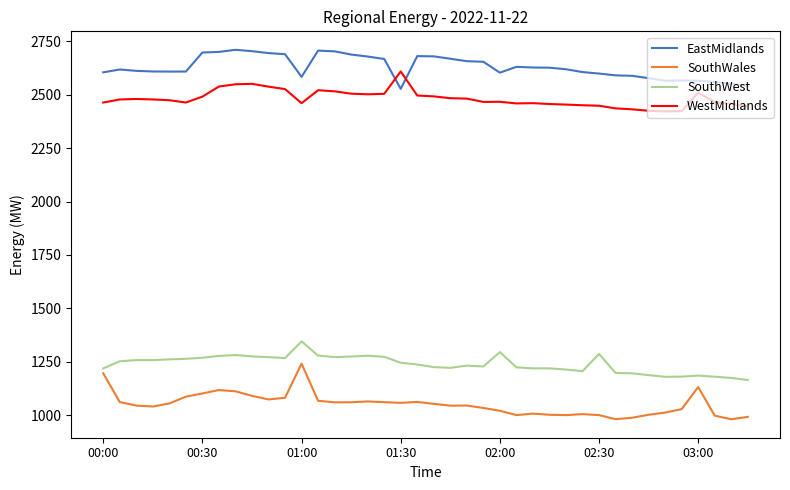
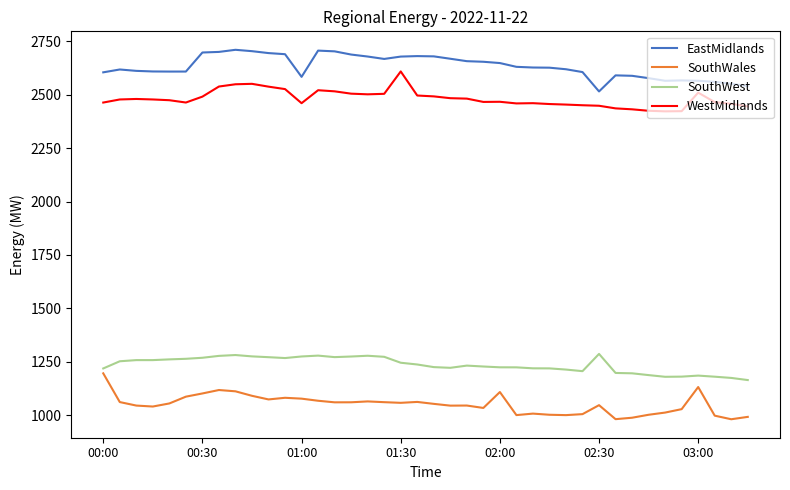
  {
    "EastMidlands": {
      "00:00": 2600,
      "00:30": 2700,
      "01:00": 2580,
-     "01:30": 2530,
-     "02:00": 2600,
-     "02:30": 2600
+     "01:30": 2680,
+     "02:00": 2650,
+     "02:30": 2520
    },
    "SouthWales": {
      "00:00": 1200,
      "00:30": 1100,
-     "01:00": 1240,
+     "01:00": 1080,
      "01:30": 1060,
-     "02:00": 1020,
-     "02:30": 1000,
+     "02:00": 1110,
+     "02:30": 1050,
      "03:00": 1130
    },
    "SouthWest": {
      "00:00": 1220,
      "00:30": 1270,
-     "01:00": 1350,
+     "01:00": 1280,
      "01:30": 1250,
-     "02:00": 1300,
+     "02:00": 1220,
      "02:30": 1290,
      "03:00": 1190
    },
    "WestMidlands": {
      "00:00": 2460,
      "00:30": 2490,
      "01:00": 2460,
      "01:30": 2610,
      "02:00": 2470,
      "02:30": 2450
    }
  }
